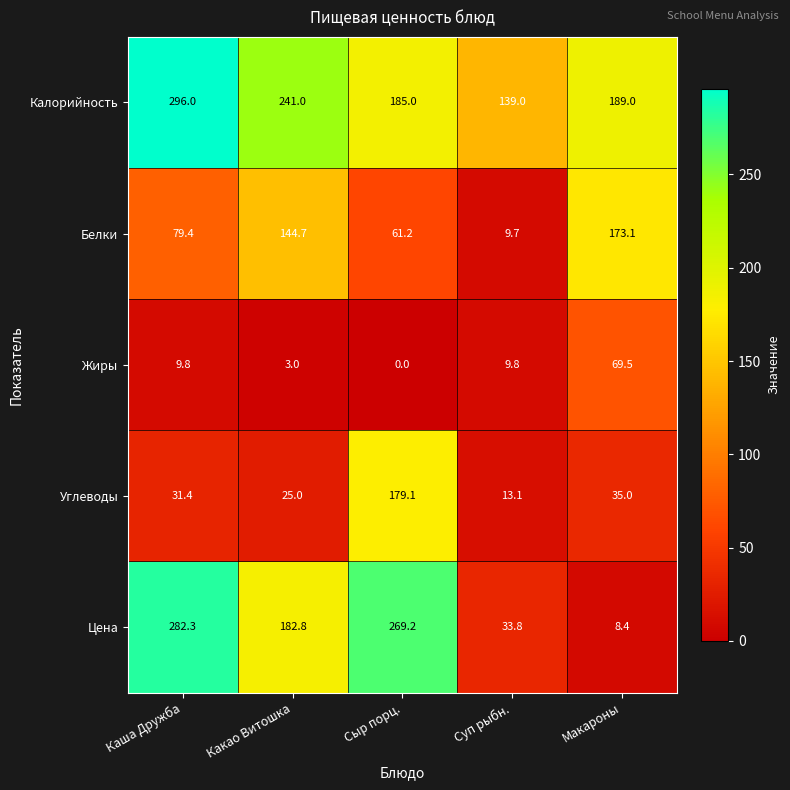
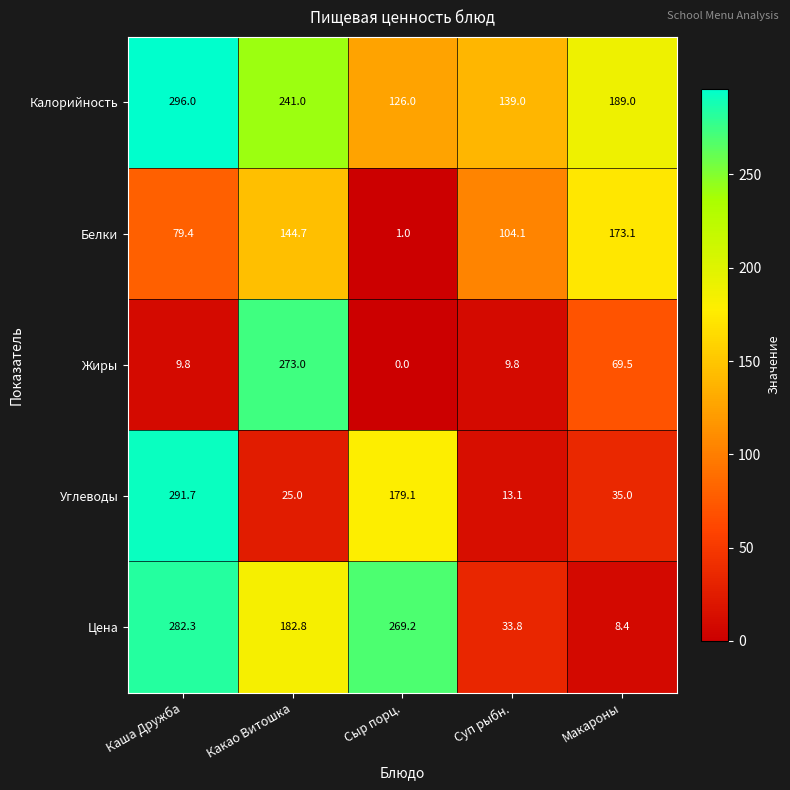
  {
    "Калорийность": {
      "Каша Дружба": 296.0,
      "Какао Витошка": 241.0,
-     "Сыр порц.": 185.0,
+     "Сыр порц.": 126.0,
      "Суп рыбн.": 139.0,
      "Макароны": 189.0
    },
    "Белки": {
      "Каша Дружба": 79.4,
      "Какао Витошка": 144.7,
-     "Сыр порц.": 61.2,
-     "Суп рыбн.": 9.7,
+     "Сыр порц.": 1.0,
+     "Суп рыбн.": 104.1,
      "Макароны": 173.1
    },
    "Жиры": {
      "Каша Дружба": 9.8,
-     "Какао Витошка": 3.0,
+     "Какао Витошка": 273.0,
      "Сыр порц.": 0.0,
      "Суп рыбн.": 9.8,
      "Макароны": 69.5
    },
    "Углеводы": {
-     "Каша Дружба": 31.4,
+     "Каша Дружба": 291.7,
      "Какао Витошка": 25.0,
      "Сыр порц.": 179.1,
      "Суп рыбн.": 13.1,
      "Макароны": 35.0
    },
    "Цена": {
      "Каша Дружба": 282.3,
      "Какао Витошка": 182.8,
      "Сыр порц.": 269.2,
      "Суп рыбн.": 33.8,
      "Макароны": 8.4
    }
  }
